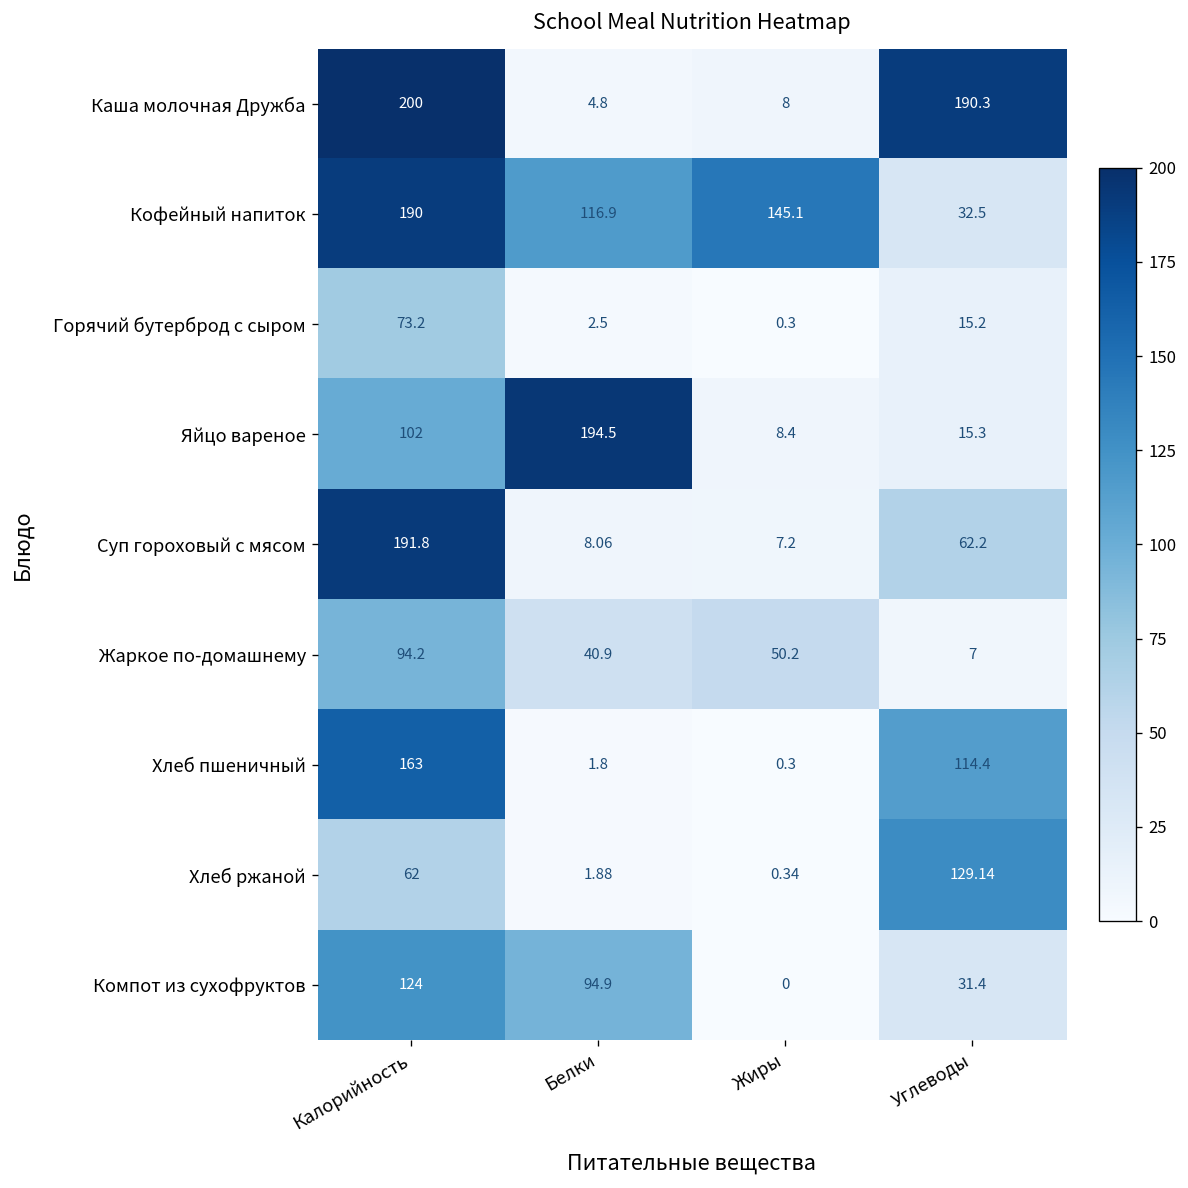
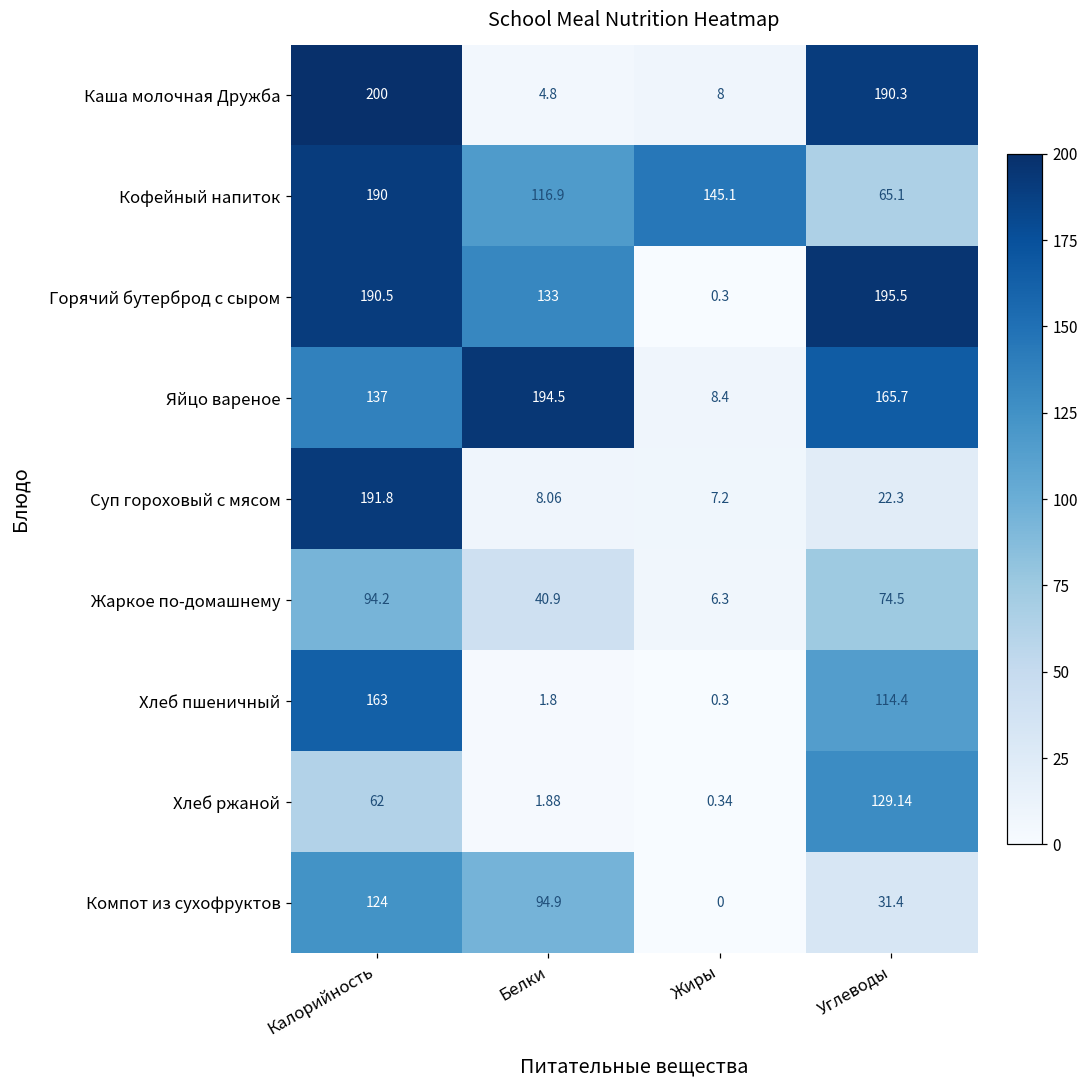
  {
    "Каша молочная Дружба": {
      "Калорийность": 200,
      "Белки": 4.8,
      "Жиры": 8,
      "Углеводы": 190.3
    },
    "Кофейный напиток": {
      "Калорийность": 190,
      "Белки": 116.9,
      "Жиры": 145.1,
-     "Углеводы": 32.5
+     "Углеводы": 65.1
    },
    "Горячий бутерброд с сыром": {
-     "Калорийность": 73.2,
-     "Белки": 2.5,
+     "Калорийность": 190.5,
+     "Белки": 133,
      "Жиры": 0.3,
-     "Углеводы": 15.2
+     "Углеводы": 195.5
    },
    "Яйцо вареное": {
-     "Калорийность": 102,
+     "Калорийность": 137,
      "Белки": 194.5,
      "Жиры": 8.4,
-     "Углеводы": 15.3
+     "Углеводы": 165.7
    },
    "Суп гороховый с мясом": {
      "Калорийность": 191.8,
      "Белки": 8.06,
      "Жиры": 7.2,
-     "Углеводы": 62.2
+     "Углеводы": 22.3
    },
    "Жаркое по-домашнему": {
      "Калорийность": 94.2,
      "Белки": 40.9,
-     "Жиры": 50.2,
-     "Углеводы": 7
+     "Жиры": 6.3,
+     "Углеводы": 74.5
    },
    "Хлеб пшеничный": {
      "Калорийность": 163,
      "Белки": 1.8,
      "Жиры": 0.3,
      "Углеводы": 114.4
    },
    "Хлеб ржаной": {
      "Калорийность": 62,
      "Белки": 1.88,
      "Жиры": 0.34,
      "Углеводы": 129.14
    },
    "Компот из сухофруктов": {
      "Калорийность": 124,
      "Белки": 94.9,
      "Жиры": 0,
      "Углеводы": 31.4
    }
  }
